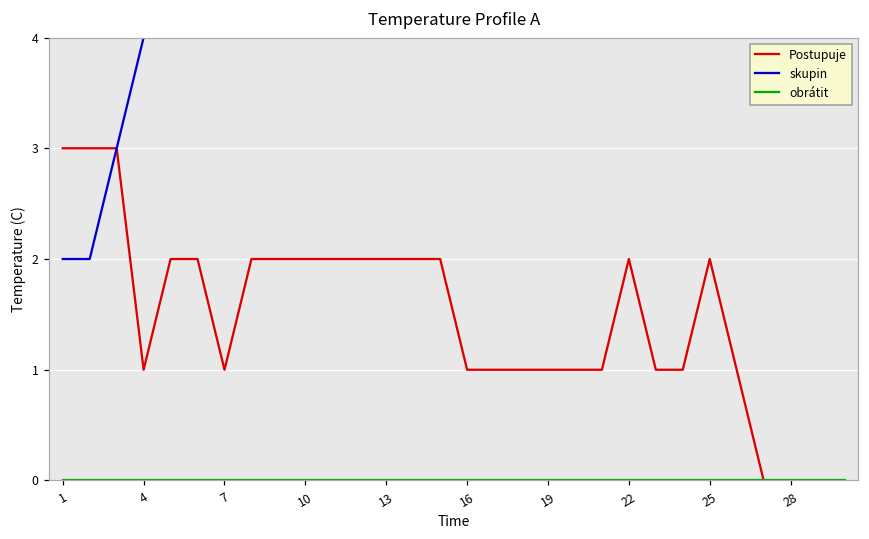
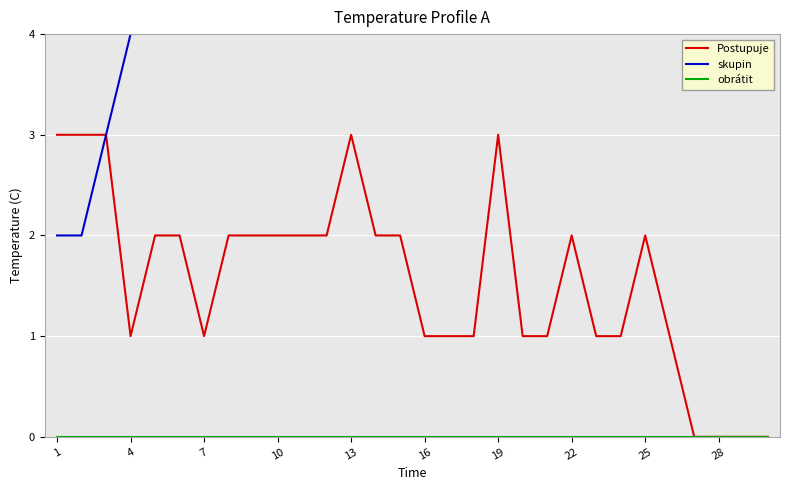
  {
    "Postupuje": {
      "1": 3,
      "4": 1,
      "7": 1,
      "10": 2,
-     "13": 2,
+     "13": 3,
      "16": 1,
-     "19": 1,
+     "19": 3,
      "22": 2,
      "25": 2
    },
    "skupin": {
      "1": 2,
      "4": 4
    },
    "obrátit": {
      "1": 0,
      "4": 0,
      "7": 0,
      "10": 0,
      "13": 0,
      "16": 0,
      "19": 0,
      "22": 0,
      "25": 0
    }
  }
